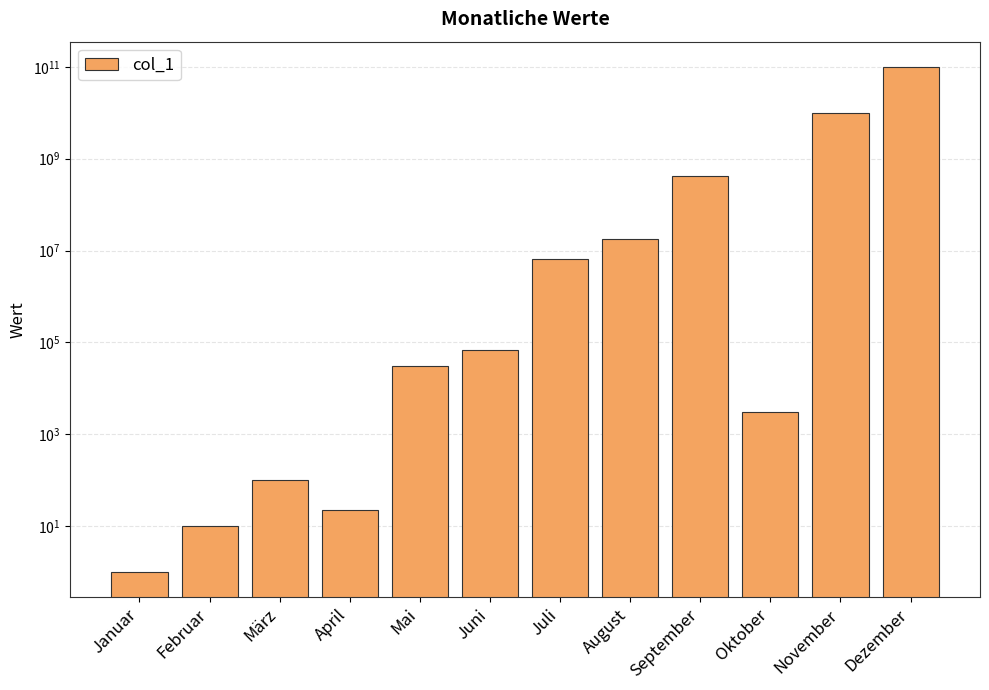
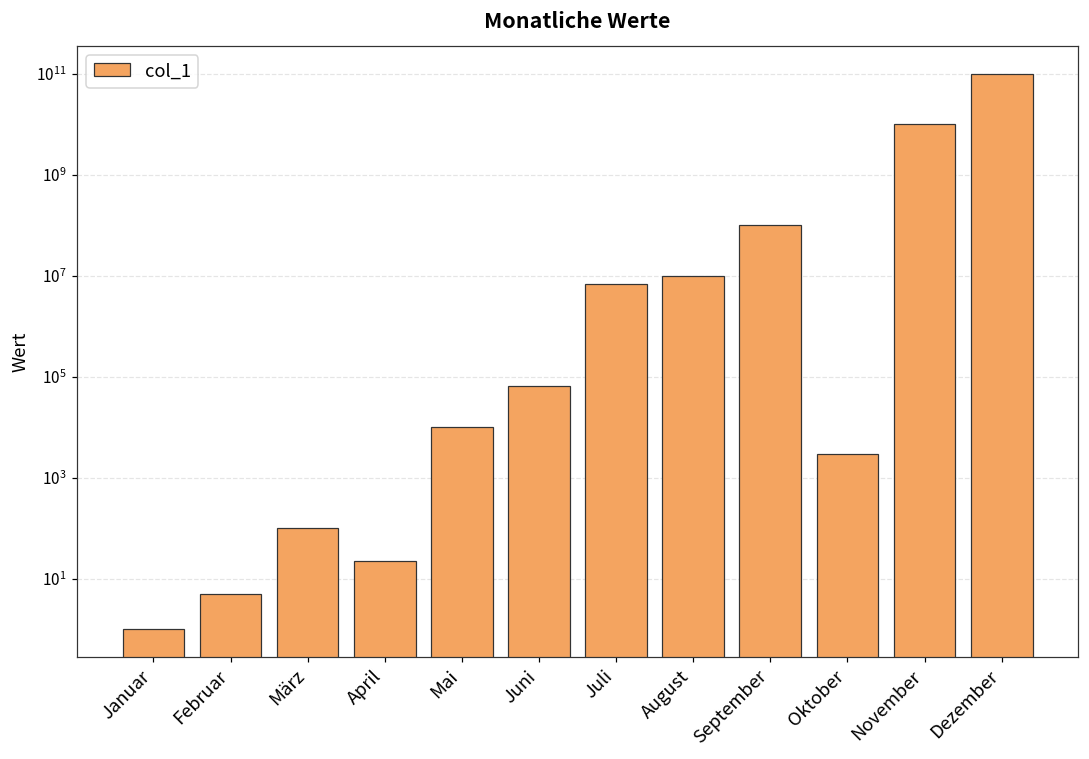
  {
    "Januar": 1,
-   "Februar": 10,
+   "Februar": 5,
    "März": 100,
    "April": 20,
-   "Mai": 30000,
+   "Mai": 10000,
    "Juni": 70000,
    "Juli": 7000000,
-   "August": 18000000,
-   "September": 400000000,
+   "August": 10000000,
+   "September": 100000000,
    "Oktober": 3000,
    "November": 10000000000,
    "Dezember": 100000000000
  }
